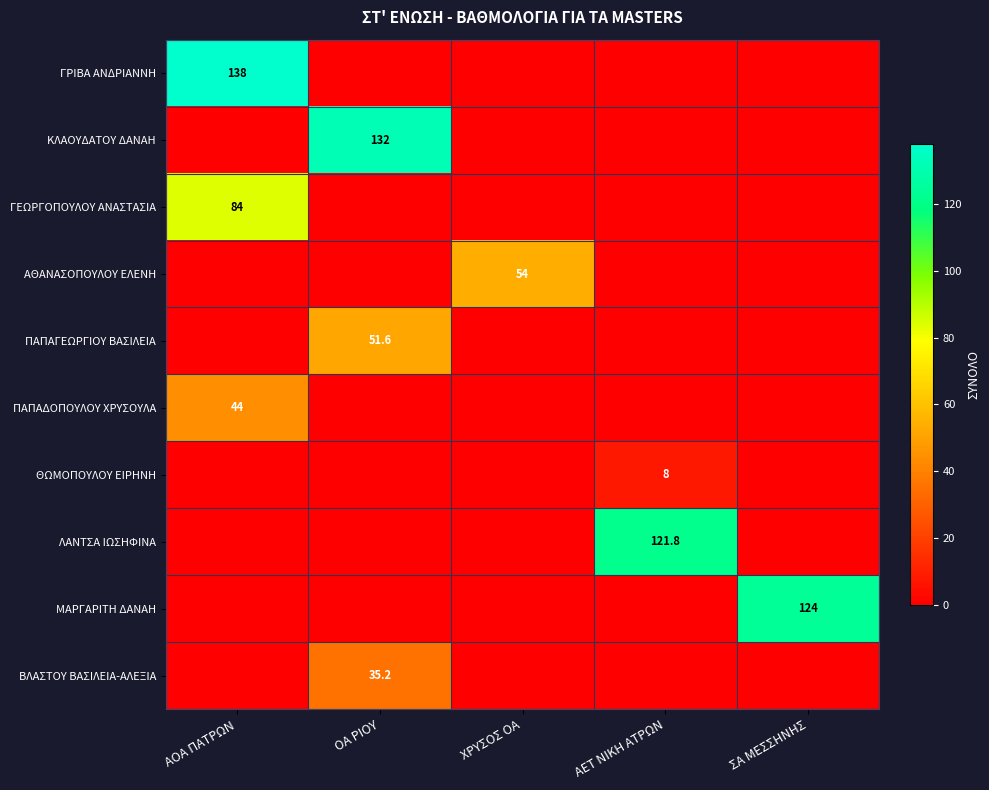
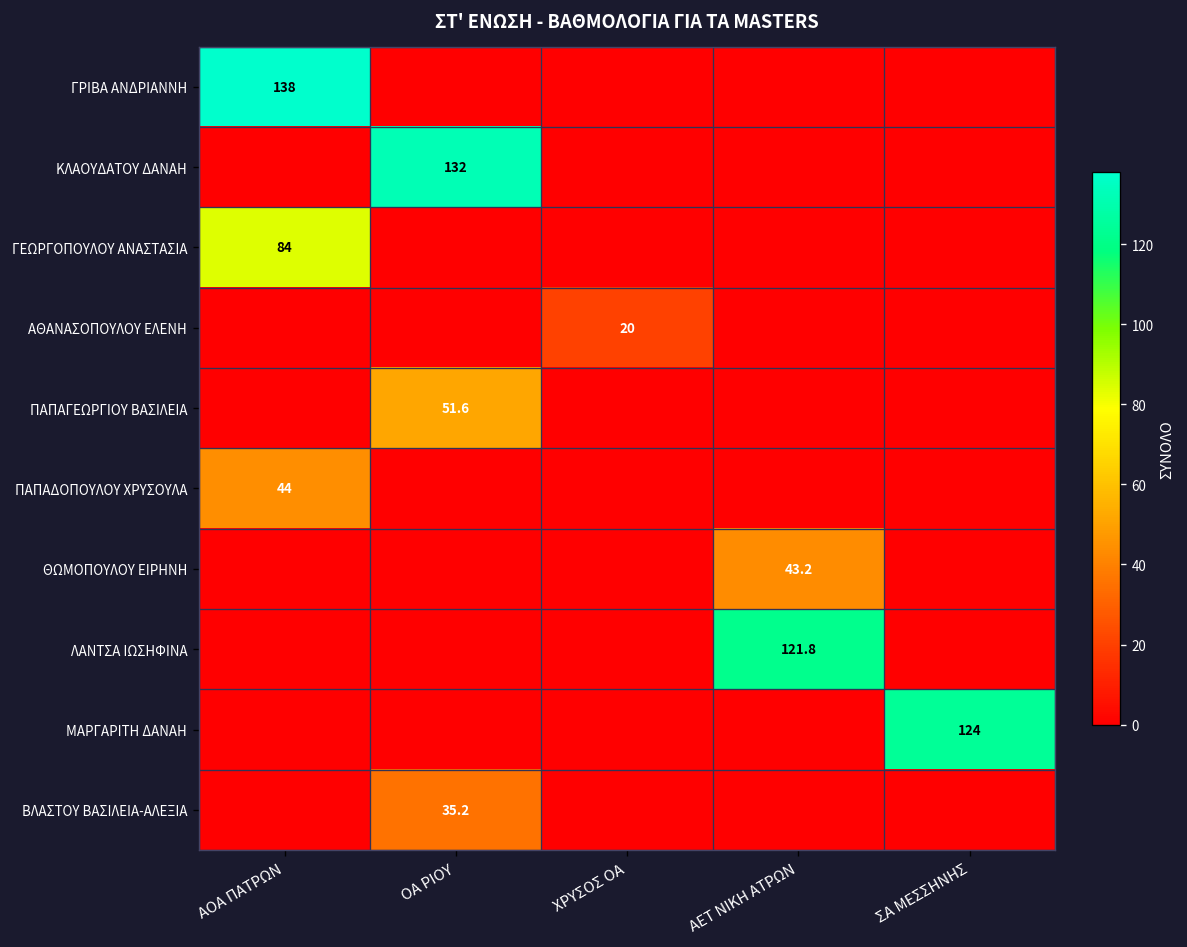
  {
    "ΓΡΙΒΑ ΑΝΔΡΙΑΝΝΗ": {
      "ΑΟΑ ΠΑΤΡΩΝ": 138
    },
    "ΚΛΑΟΥΔΑΤΟΥ ΔΑΝΑΗ": {
      "ΟΑ ΡΙΟΥ": 132
    },
    "ΓΕΩΡΓΟΠΟΥΛΟΥ ΑΝΑΣΤΑΣΙΑ": {
      "ΑΟΑ ΠΑΤΡΩΝ": 84
    },
    "ΑΘΑΝΑΣΟΠΟΥΛΟΥ ΕΛΕΝΗ": {
-     "ΧΡΥΣΟΣ ΟΑ": 54
+     "ΧΡΥΣΟΣ ΟΑ": 20
    },
    "ΠΑΠΑΓΕΩΡΓΙΟΥ ΒΑΣΙΛΕΙΑ": {
      "ΟΑ ΡΙΟΥ": 51.6
    },
    "ΠΑΠΑΔΟΠΟΥΛΟΥ ΧΡΥΣΟΥΛΑ": {
      "ΑΟΑ ΠΑΤΡΩΝ": 44
    },
    "ΘΩΜΟΠΟΥΛΟΥ ΕΙΡΗΝΗ": {
-     "ΑΕΤ ΝΙΚΗ ΑΤΡΩΝ": 8
+     "ΑΕΤ ΝΙΚΗ ΑΤΡΩΝ": 43.2
    },
    "ΛΑΝΤΣΑ ΙΩΣΗΦΙΝΑ": {
      "ΑΕΤ ΝΙΚΗ ΑΤΡΩΝ": 121.8
    },
    "ΜΑΡΓΑΡΙΤΗ ΔΑΝΑΗ": {
      "ΣΑ ΜΕΣΣΗΝΗΣ": 124
    },
    "ΒΛΑΣΤΟΥ ΒΑΣΙΛΕΙΑ-ΑΛΕΞΙΑ": {
      "ΟΑ ΡΙΟΥ": 35.2
    }
  }
